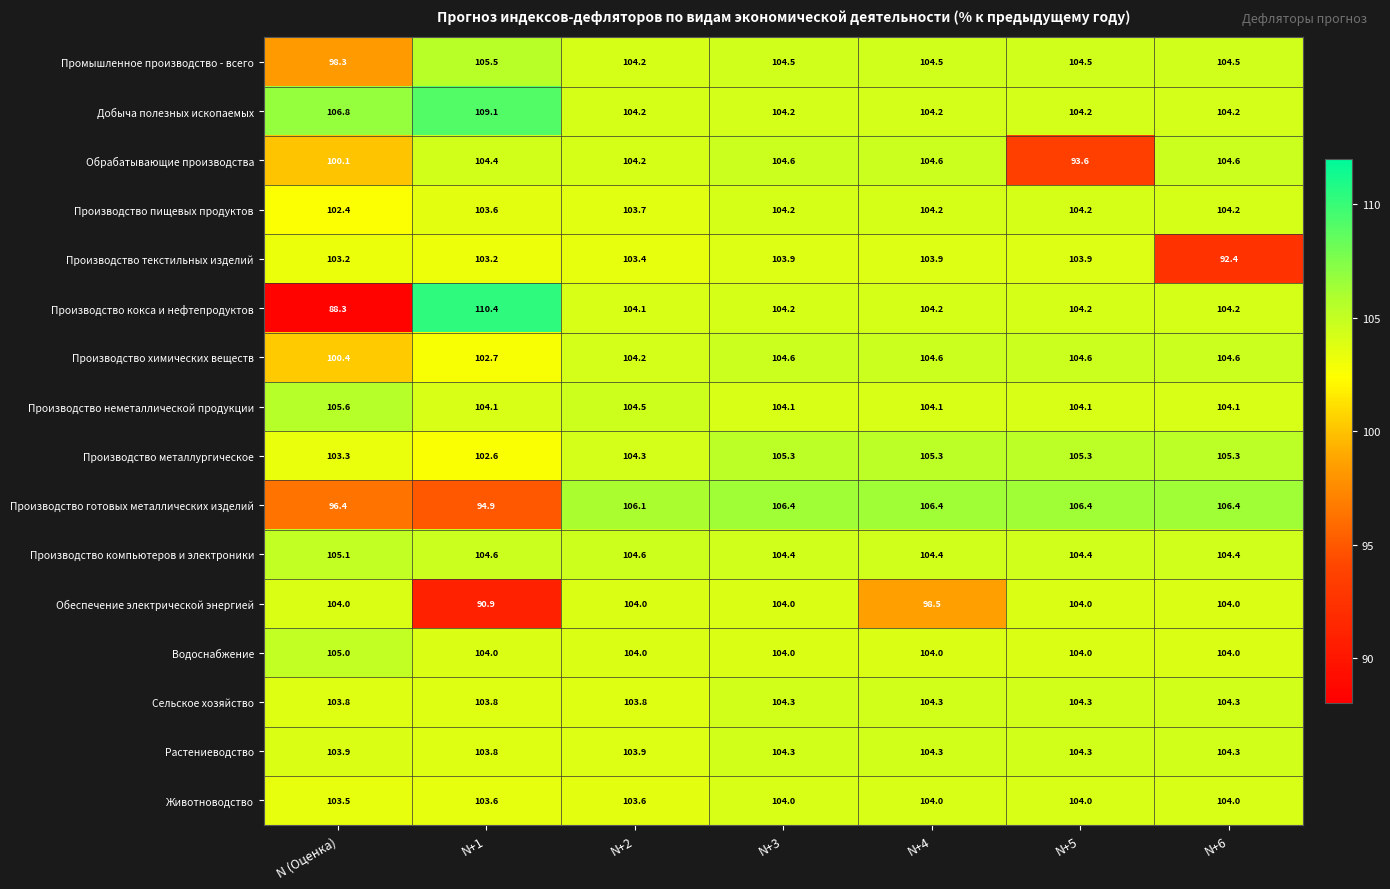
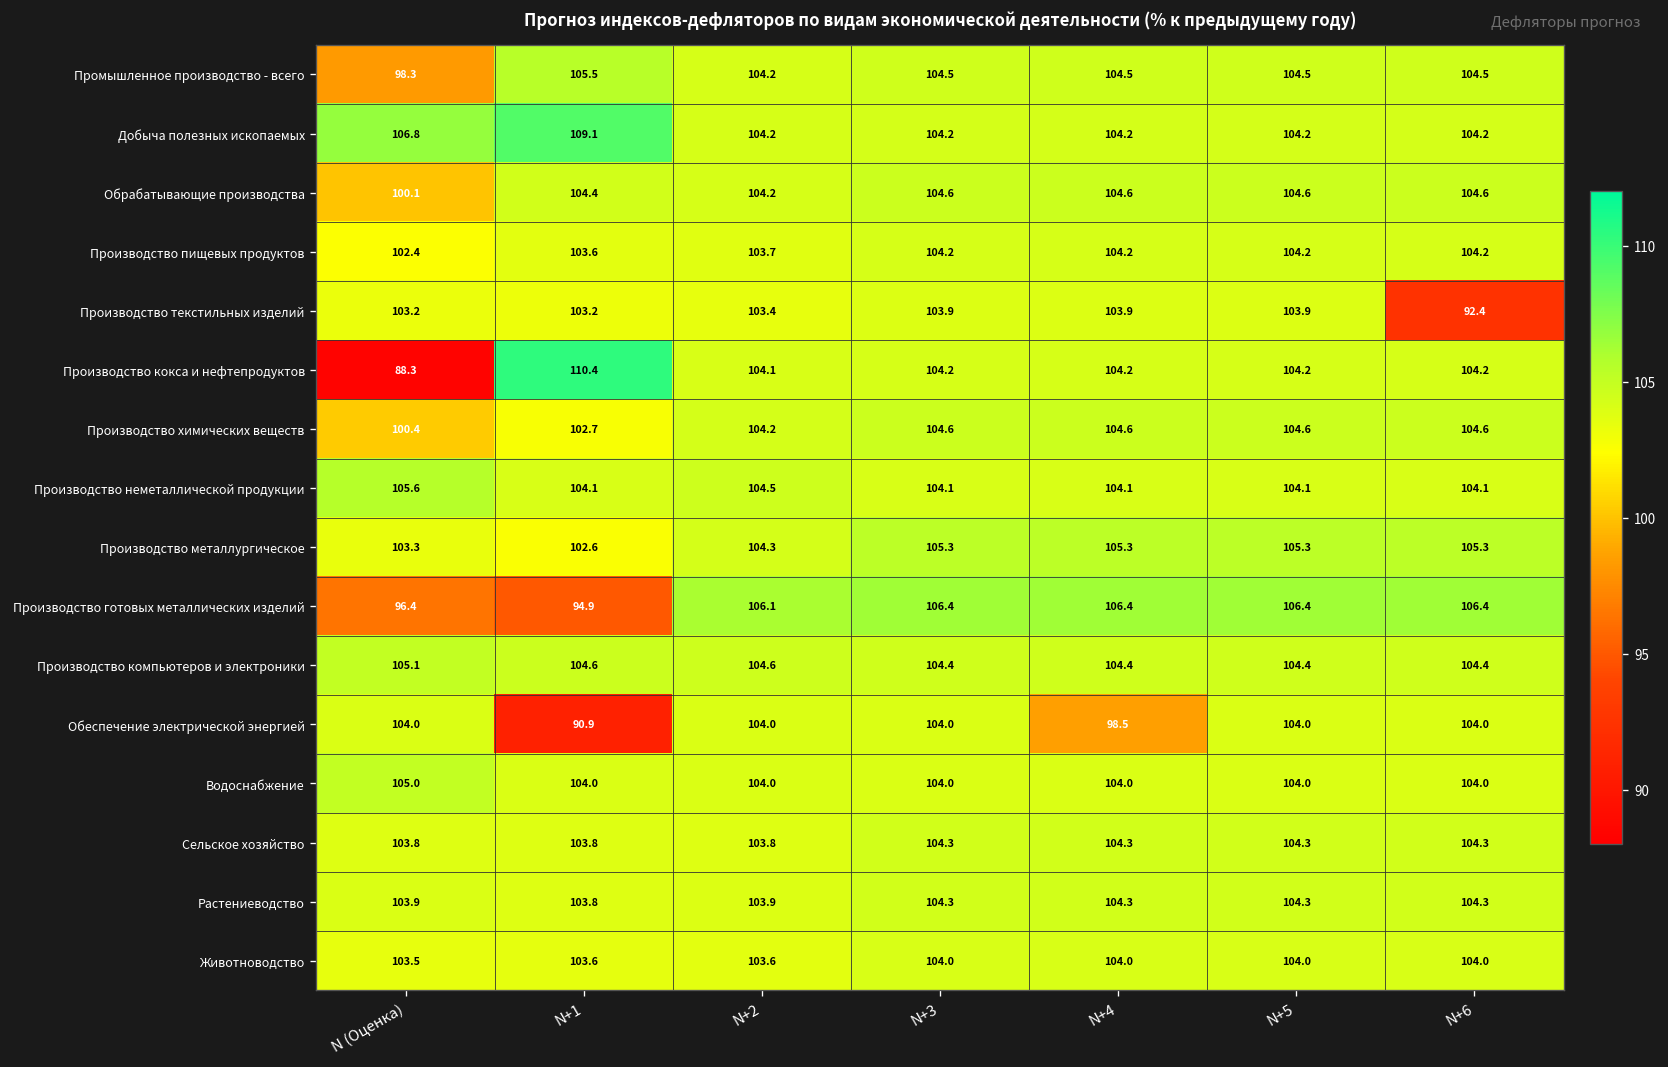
  {
    "Промышленное производство - всего": {
      "N (Оценка)": 98.3,
      "N+1": 105.5,
      "N+2": 104.2,
      "N+3": 104.5,
      "N+4": 104.5,
      "N+5": 104.5,
      "N+6": 104.5
    },
    "Добыча полезных ископаемых": {
      "N (Оценка)": 106.8,
      "N+1": 109.1,
      "N+2": 104.2,
      "N+3": 104.2,
      "N+4": 104.2,
      "N+5": 104.2,
      "N+6": 104.2
    },
    "Обрабатывающие производства": {
      "N (Оценка)": 100.1,
      "N+1": 104.4,
      "N+2": 104.2,
      "N+3": 104.6,
      "N+4": 104.6,
-     "N+5": 93.6,
+     "N+5": 104.6,
      "N+6": 104.6
    },
    "Производство пищевых продуктов": {
      "N (Оценка)": 102.4,
      "N+1": 103.6,
      "N+2": 103.7,
      "N+3": 104.2,
      "N+4": 104.2,
      "N+5": 104.2,
      "N+6": 104.2
    },
    "Производство текстильных изделий": {
      "N (Оценка)": 103.2,
      "N+1": 103.2,
      "N+2": 103.4,
      "N+3": 103.9,
      "N+4": 103.9,
      "N+5": 103.9,
      "N+6": 92.4
    },
    "Производство кокса и нефтепродуктов": {
      "N (Оценка)": 88.3,
      "N+1": 110.4,
      "N+2": 104.1,
      "N+3": 104.2,
      "N+4": 104.2,
      "N+5": 104.2,
      "N+6": 104.2
    },
    "Производство химических веществ": {
      "N (Оценка)": 100.4,
      "N+1": 102.7,
      "N+2": 104.2,
      "N+3": 104.6,
      "N+4": 104.6,
      "N+5": 104.6,
      "N+6": 104.6
    },
    "Производство неметаллической продукции": {
      "N (Оценка)": 105.6,
      "N+1": 104.1,
      "N+2": 104.5,
      "N+3": 104.1,
      "N+4": 104.1,
      "N+5": 104.1,
      "N+6": 104.1
    },
    "Производство металлургическое": {
      "N (Оценка)": 103.3,
      "N+1": 102.6,
      "N+2": 104.3,
      "N+3": 105.3,
      "N+4": 105.3,
      "N+5": 105.3,
      "N+6": 105.3
    },
    "Производство готовых металлических изделий": {
      "N (Оценка)": 96.4,
      "N+1": 94.9,
      "N+2": 106.1,
      "N+3": 106.4,
      "N+4": 106.4,
      "N+5": 106.4,
      "N+6": 106.4
    },
    "Производство компьютеров и электроники": {
      "N (Оценка)": 105.1,
      "N+1": 104.6,
      "N+2": 104.6,
      "N+3": 104.4,
      "N+4": 104.4,
      "N+5": 104.4,
      "N+6": 104.4
    },
    "Обеспечение электрической энергией": {
      "N (Оценка)": 104.0,
      "N+1": 90.9,
      "N+2": 104.0,
      "N+3": 104.0,
      "N+4": 98.5,
      "N+5": 104.0,
      "N+6": 104.0
    },
    "Водоснабжение": {
      "N (Оценка)": 105.0,
      "N+1": 104.0,
      "N+2": 104.0,
      "N+3": 104.0,
      "N+4": 104.0,
      "N+5": 104.0,
      "N+6": 104.0
    },
    "Сельское хозяйство": {
      "N (Оценка)": 103.8,
      "N+1": 103.8,
      "N+2": 103.8,
      "N+3": 104.3,
      "N+4": 104.3,
      "N+5": 104.3,
      "N+6": 104.3
    },
    "Растениеводство": {
      "N (Оценка)": 103.9,
      "N+1": 103.8,
      "N+2": 103.9,
      "N+3": 104.3,
      "N+4": 104.3,
      "N+5": 104.3,
      "N+6": 104.3
    },
    "Животноводство": {
      "N (Оценка)": 103.5,
      "N+1": 103.6,
      "N+2": 103.6,
      "N+3": 104.0,
      "N+4": 104.0,
      "N+5": 104.0,
      "N+6": 104.0
    }
  }
